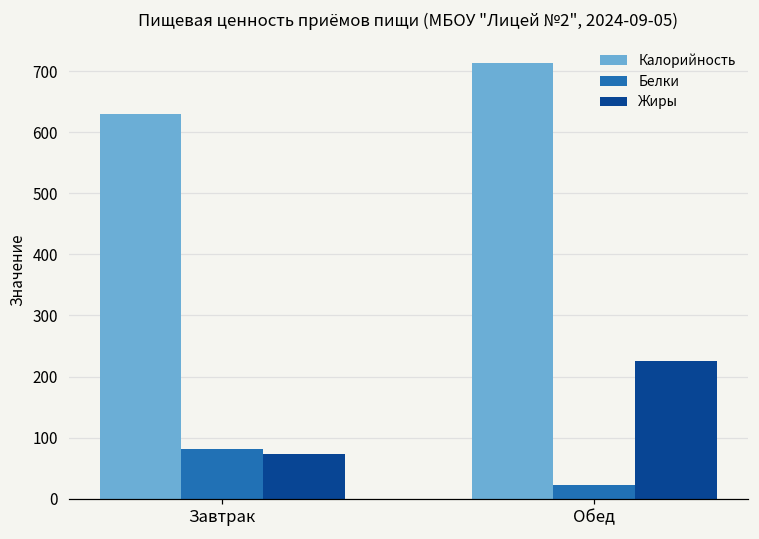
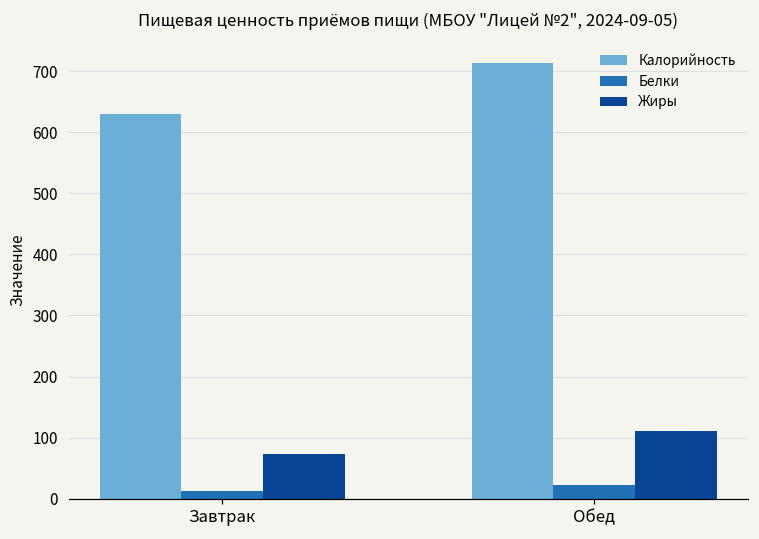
  {
    "Калорийность": {
      "Завтрак": 630,
      "Обед": 710
    },
    "Белки": {
-     "Завтрак": 80,
+     "Завтрак": 10,
      "Обед": 20
    },
    "Жиры": {
      "Завтрак": 70,
-     "Обед": 230
+     "Обед": 110
    }
  }
